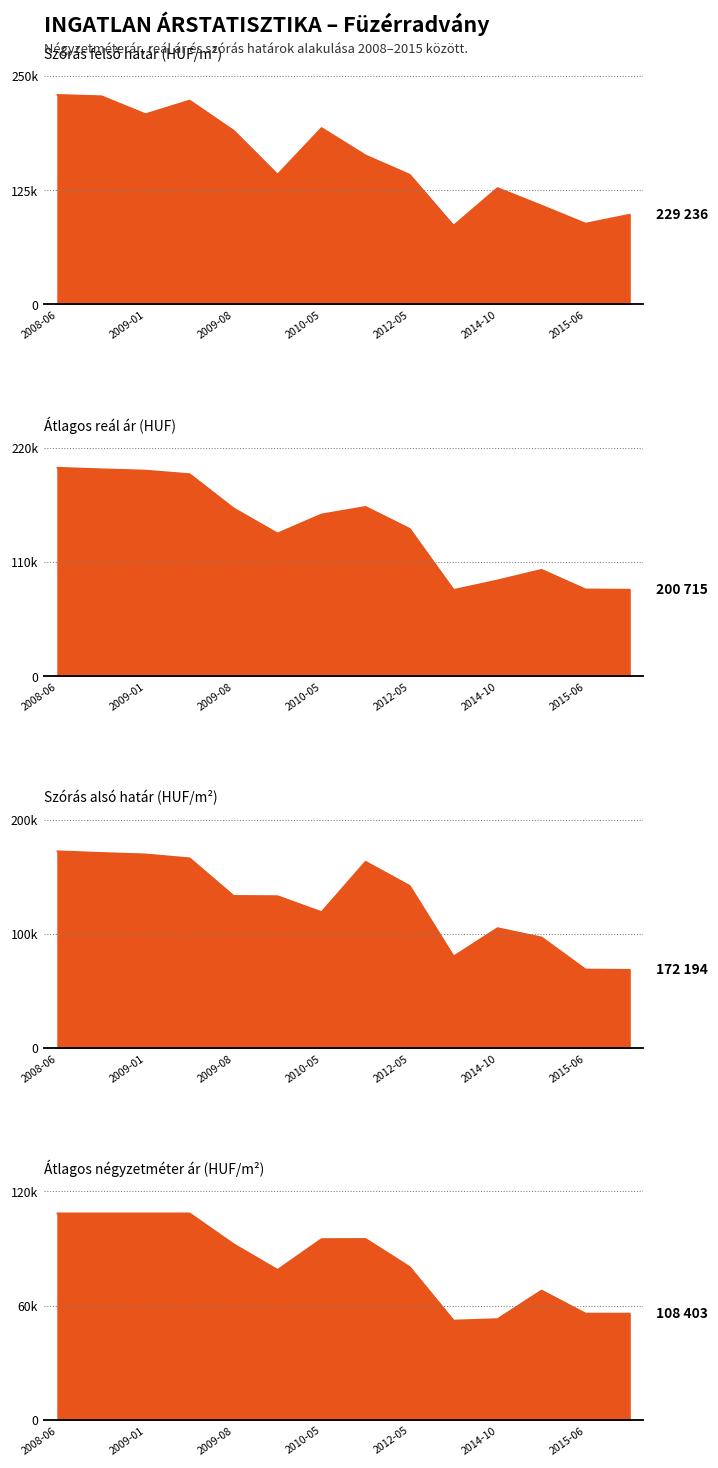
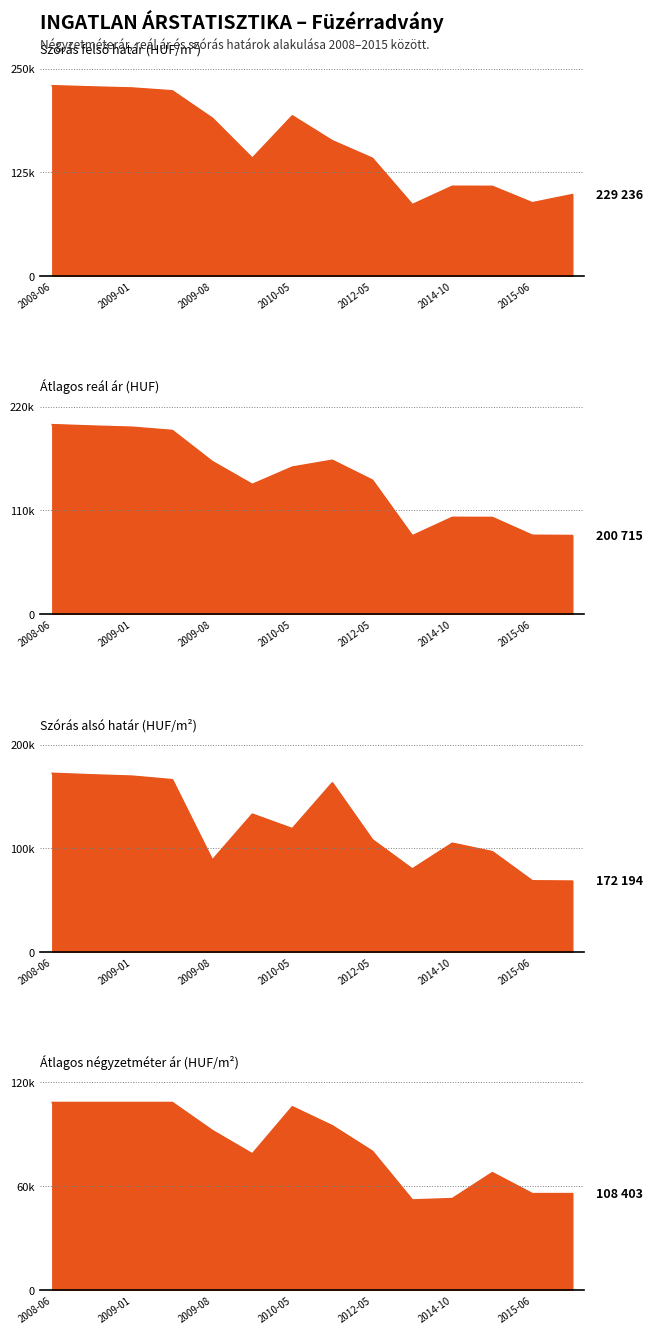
  {
    "Szórás felső határ (HUF/m²)": {
      "2008-06": 230000,
-     "2009-01": 210000,
+     "2009-01": 230000,
      "2009-08": 190000,
      "2010-05": 190000,
      "2012-05": 140000,
-     "2014-10": 130000,
+     "2014-10": 110000,
      "2015-06": 90000
    },
    "Átlagos reál ár (HUF)": {
      "2008-06": 200000,
      "2009-01": 200000,
      "2009-08": 160000,
      "2010-05": 160000,
      "2012-05": 140000,
-     "2014-10": 90000,
+     "2014-10": 100000,
      "2015-06": 80000
    },
    "Szórás alsó határ (HUF/m²)": {
      "2008-06": 172000,
      "2009-01": 169000,
-     "2009-08": 133000,
+     "2009-08": 89000,
      "2010-05": 119000,
-     "2012-05": 142000,
+     "2012-05": 108000,
      "2014-10": 105000,
      "2015-06": 69000
    },
    "Átlagos négyzetméter ár (HUF/m²)": {
      "2008-06": 108000,
      "2009-01": 108000,
      "2009-08": 92000,
-     "2010-05": 95000,
+     "2010-05": 106000,
      "2012-05": 80000,
      "2014-10": 53000,
      "2015-06": 56000
    }
  }
